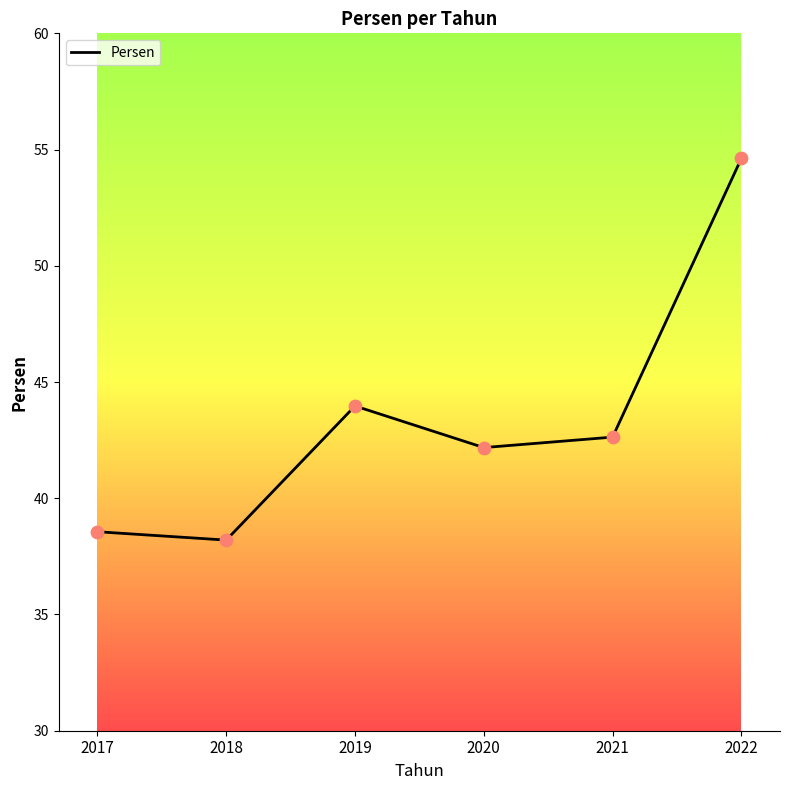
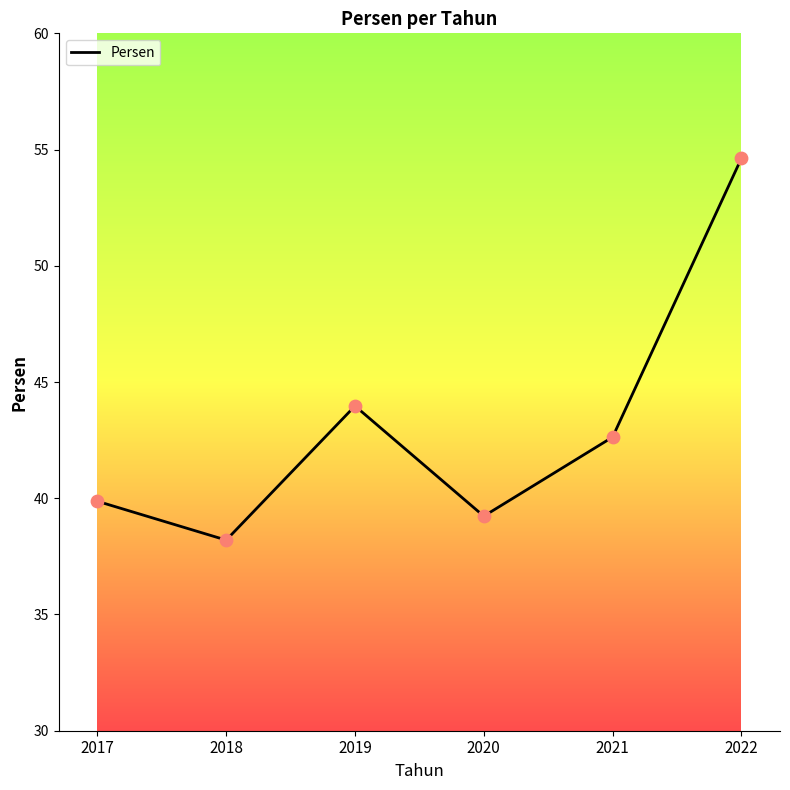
  {
-   "2017": 38.6,
+   "2017": 39.9,
    "2018": 38.2,
    "2019": 44.0,
-   "2020": 42.2,
+   "2020": 39.2,
    "2021": 42.6,
    "2022": 54.6
  }
